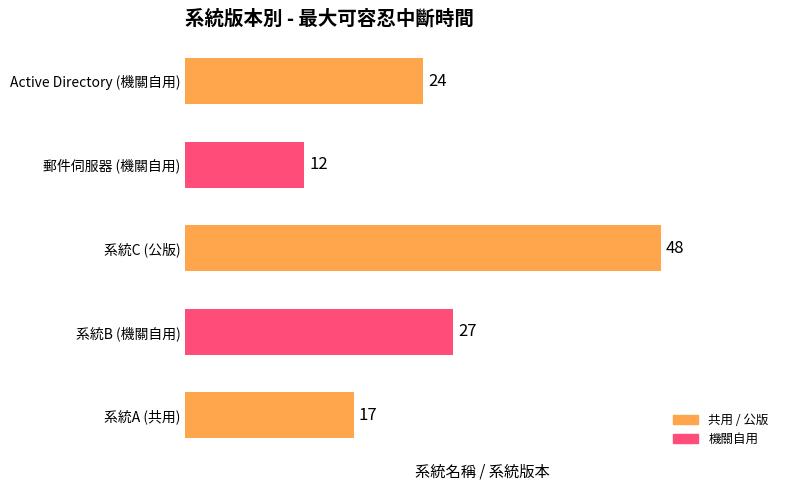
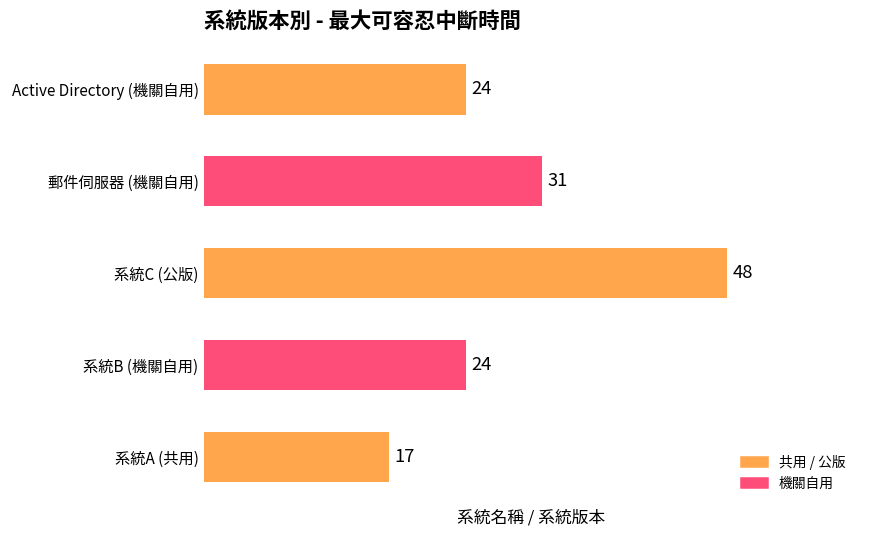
  {
    "Active Directory (機關自用)": 24,
-   "郵件伺服器 (機關自用)": 12,
+   "郵件伺服器 (機關自用)": 31,
    "系統C (公版)": 48,
-   "系統B (機關自用)": 27,
+   "系統B (機關自用)": 24,
    "系統A (共用)": 17
  }
